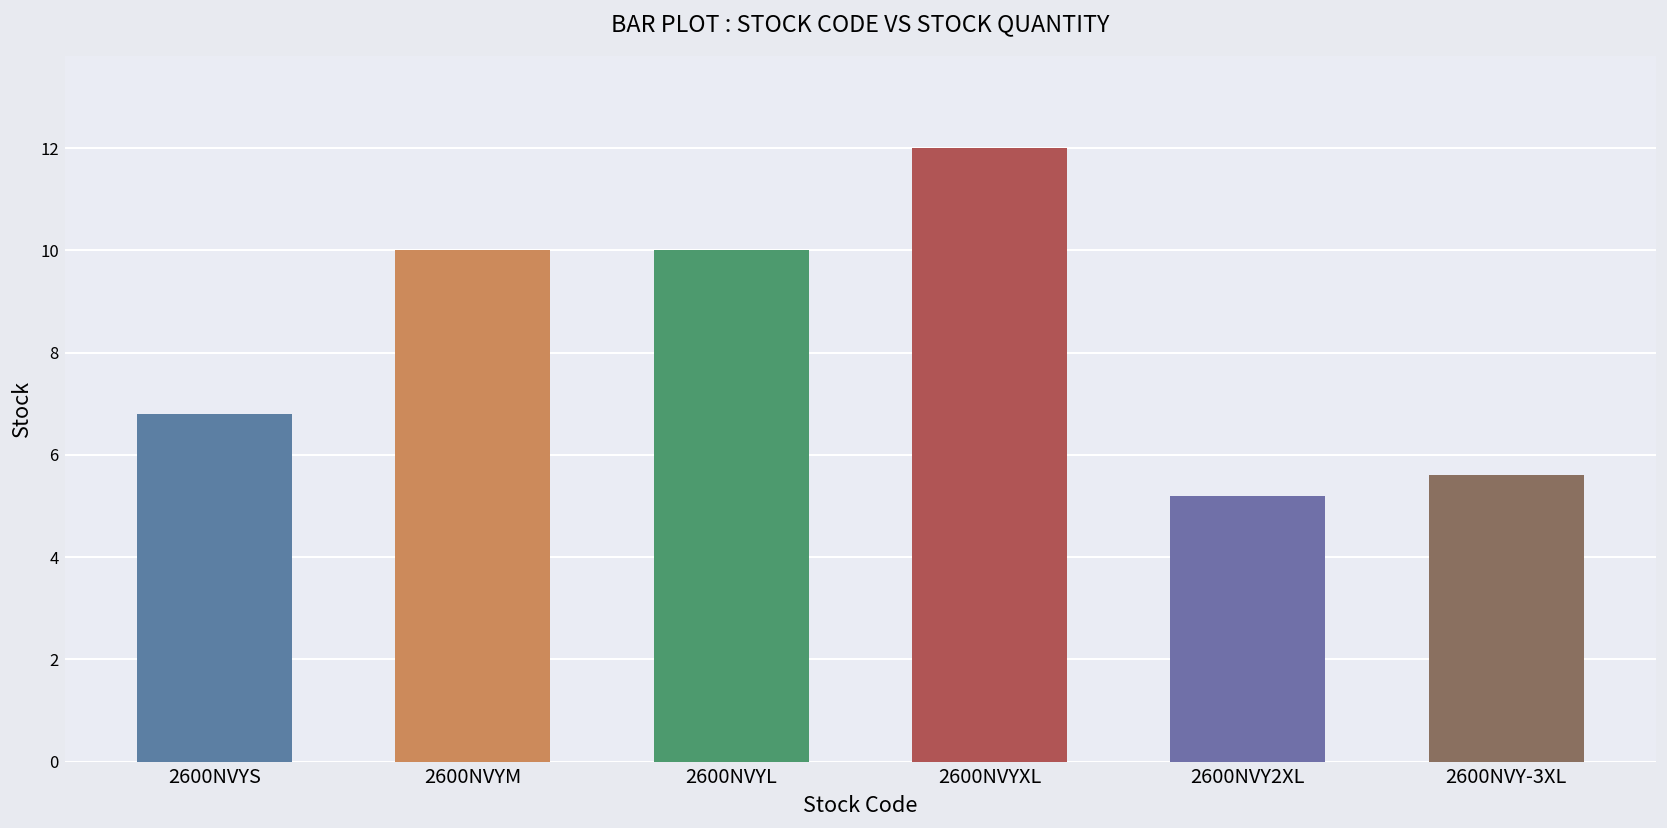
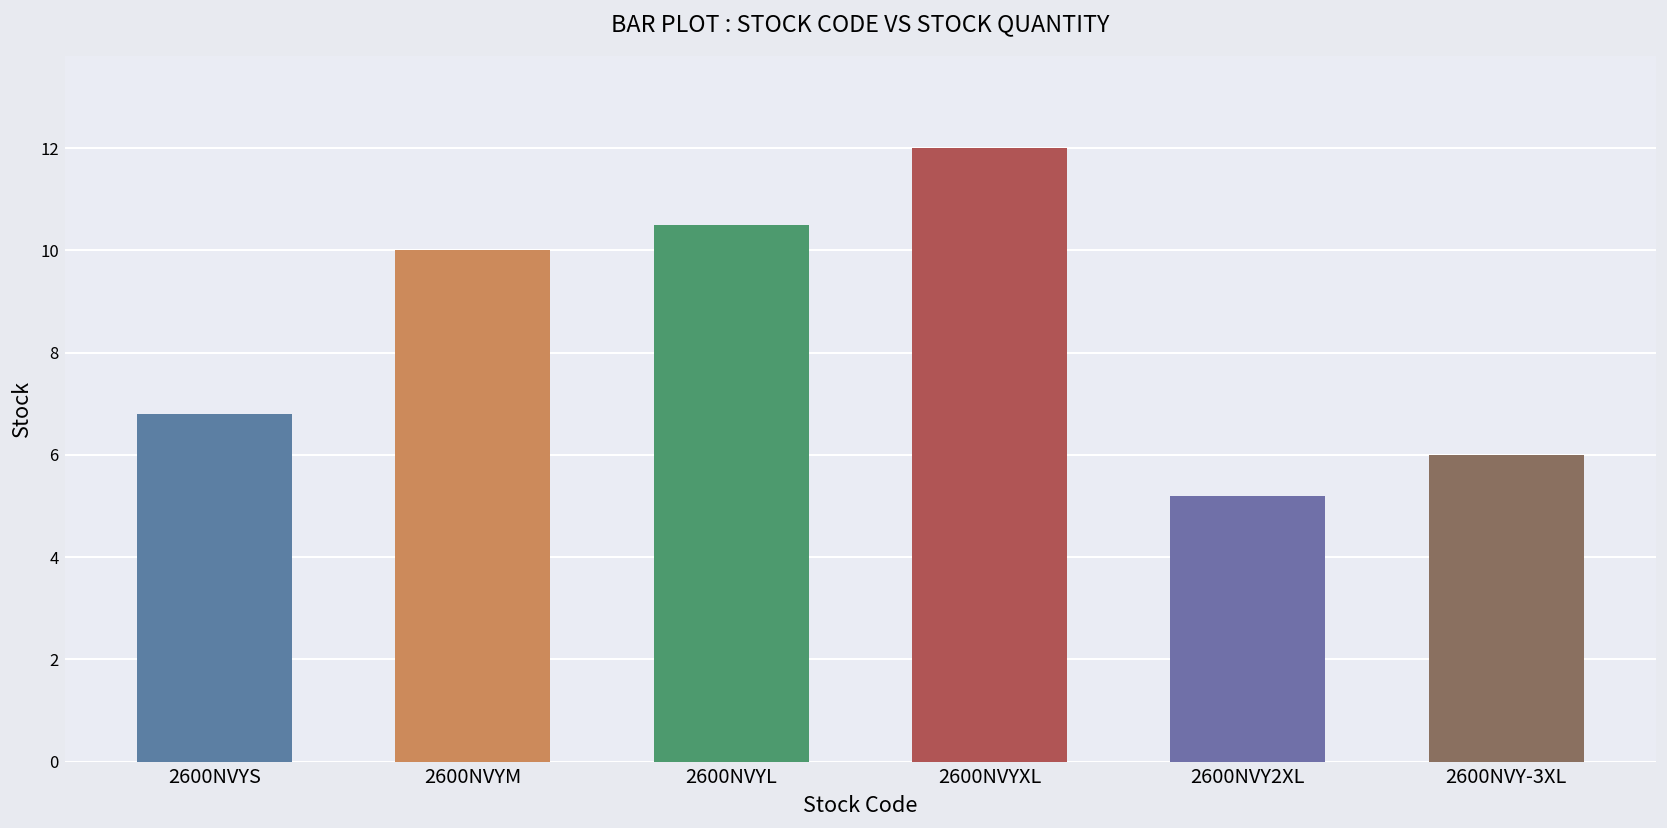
  {
    "2600NVYS": 6.8,
    "2600NVYM": 10.0,
-   "2600NVYL": 10.0,
+   "2600NVYL": 10.5,
    "2600NVYXL": 12.0,
    "2600NVY2XL": 5.2,
-   "2600NVY-3XL": 5.6
+   "2600NVY-3XL": 6.0
  }
